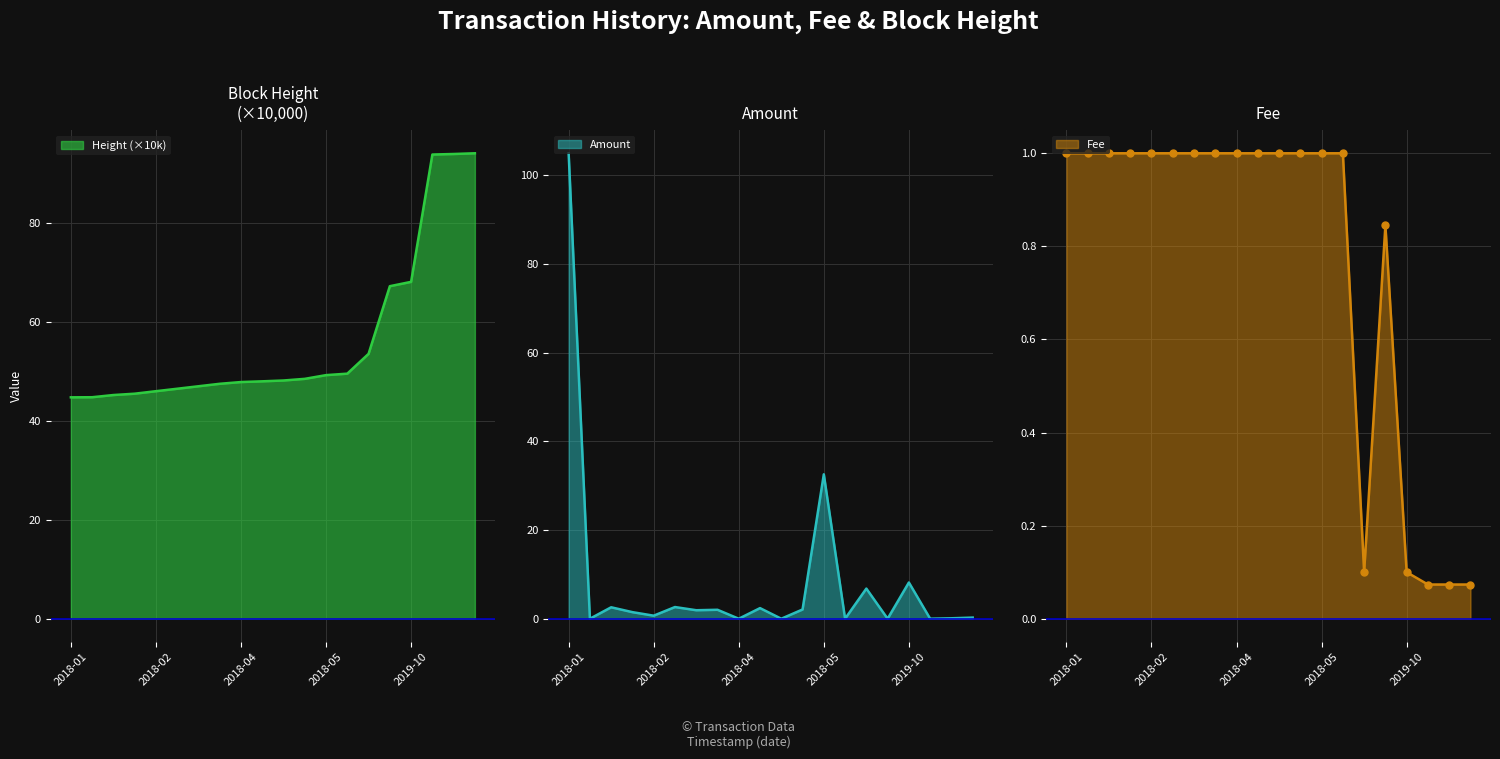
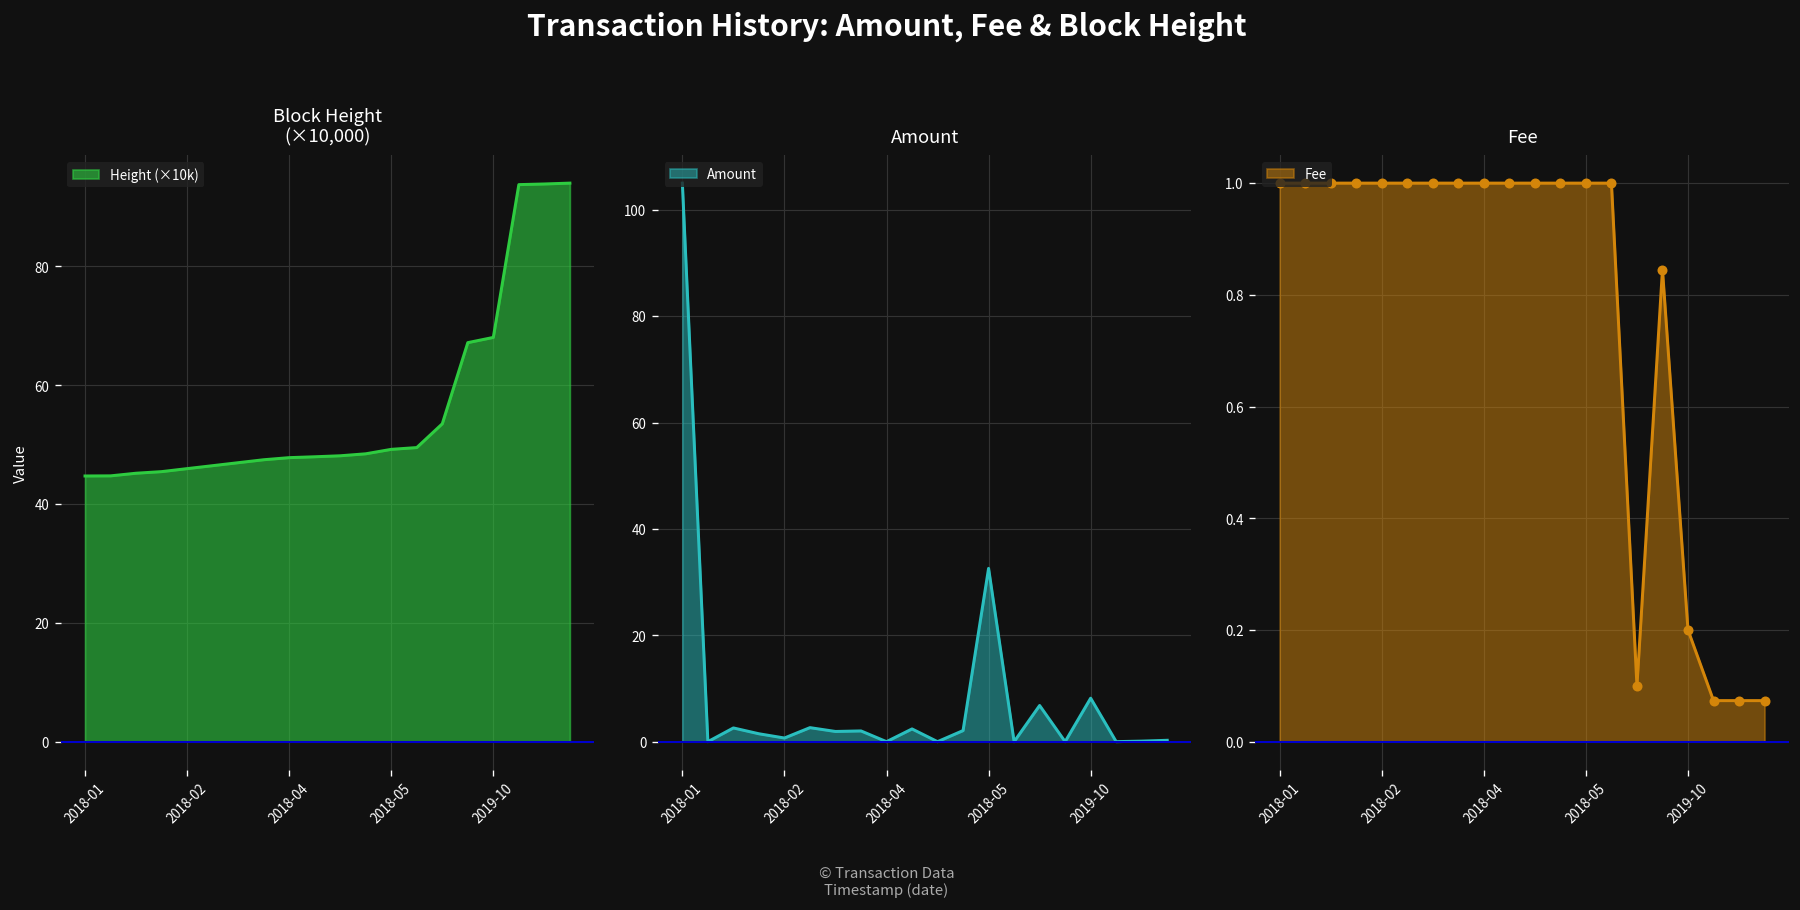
  {
    "Block Height (×10,000)": {
      "2018-01": 45,
      "2018-02": 46,
      "2018-04": 48,
      "2018-05": 49,
      "2019-10": 68
    },
    "Amount": {
      "2018-02": 1,
      "2018-04": 0,
      "2018-05": 33,
      "2019-10": 8
    },
    "Fee": {
      "2018-02": 1.0,
      "2018-04": 1.0,
      "2018-05": 1.0,
-     "2019-10": 0.1
+     "2019-10": 0.2
    }
  }
